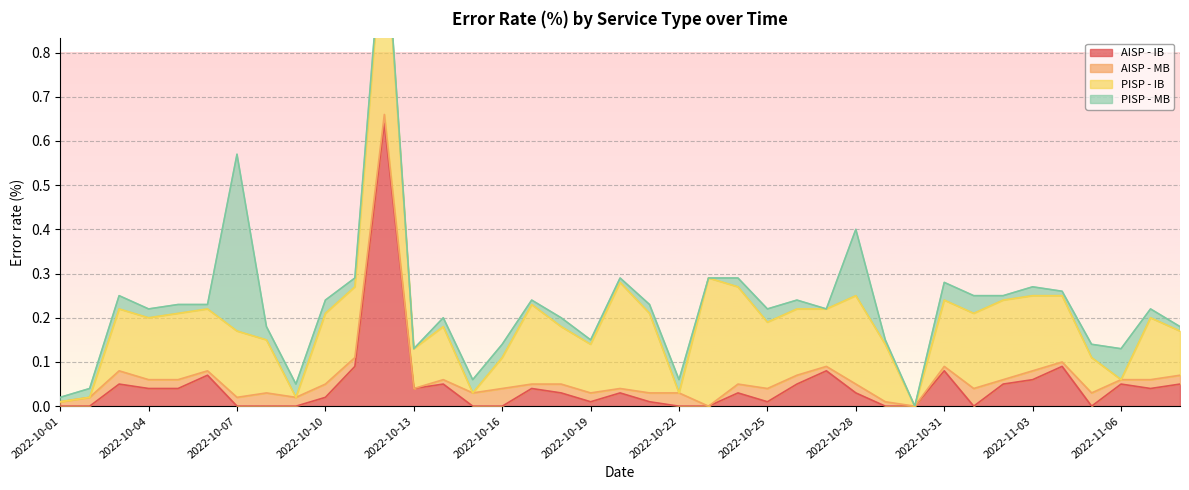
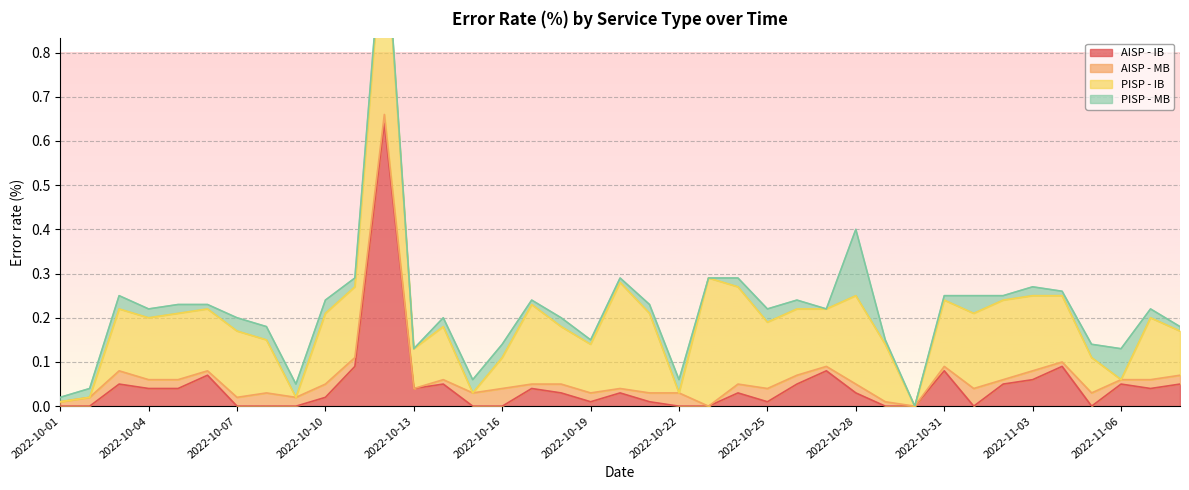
  {
    "AISP - IB": {
      "2022-10-01": 0.00,
      "2022-10-04": 0.04,
      "2022-10-07": 0.00,
      "2022-10-10": 0.02,
      "2022-10-16": 0.00,
      "2022-10-19": 0.01,
      "2022-10-22": 0.00,
      "2022-10-25": 0.01,
      "2022-10-28": 0.03,
      "2022-10-31": 0.08,
      "2022-11-03": 0.06,
      "2022-11-06": 0.05
    },
    "PISP - MB": {
      "2022-10-01": 0.01,
      "2022-10-04": 0.02,
-     "2022-10-07": 0.40,
+     "2022-10-07": 0.03,
      "2022-10-10": 0.03,
      "2022-10-16": 0.03,
      "2022-10-19": 0.01,
      "2022-10-22": 0.03,
      "2022-10-25": 0.03,
      "2022-10-28": 0.15,
-     "2022-10-31": 0.04,
+     "2022-10-31": 0.01,
      "2022-11-03": 0.02,
      "2022-11-06": 0.07
    }
  }
